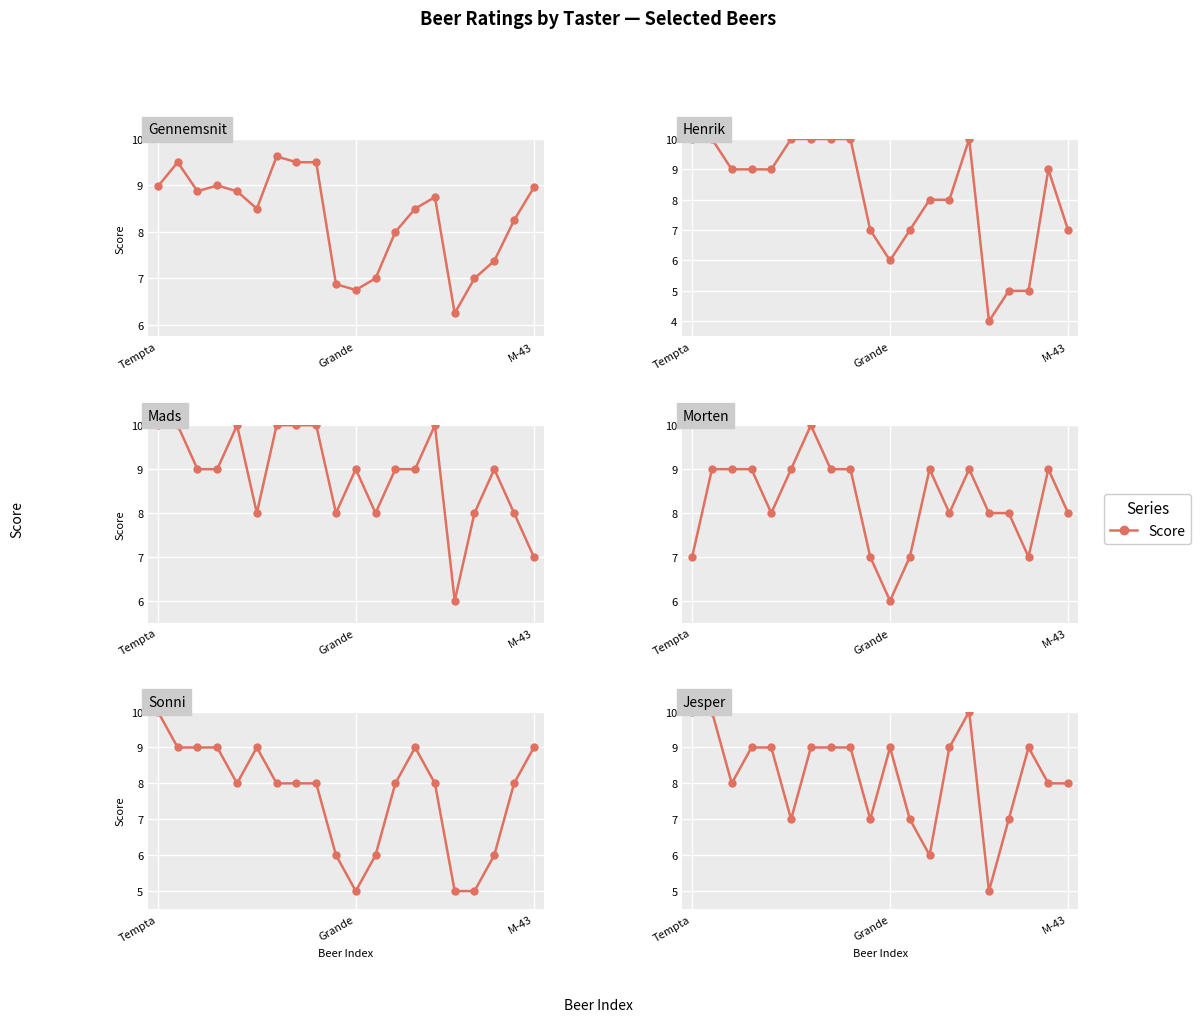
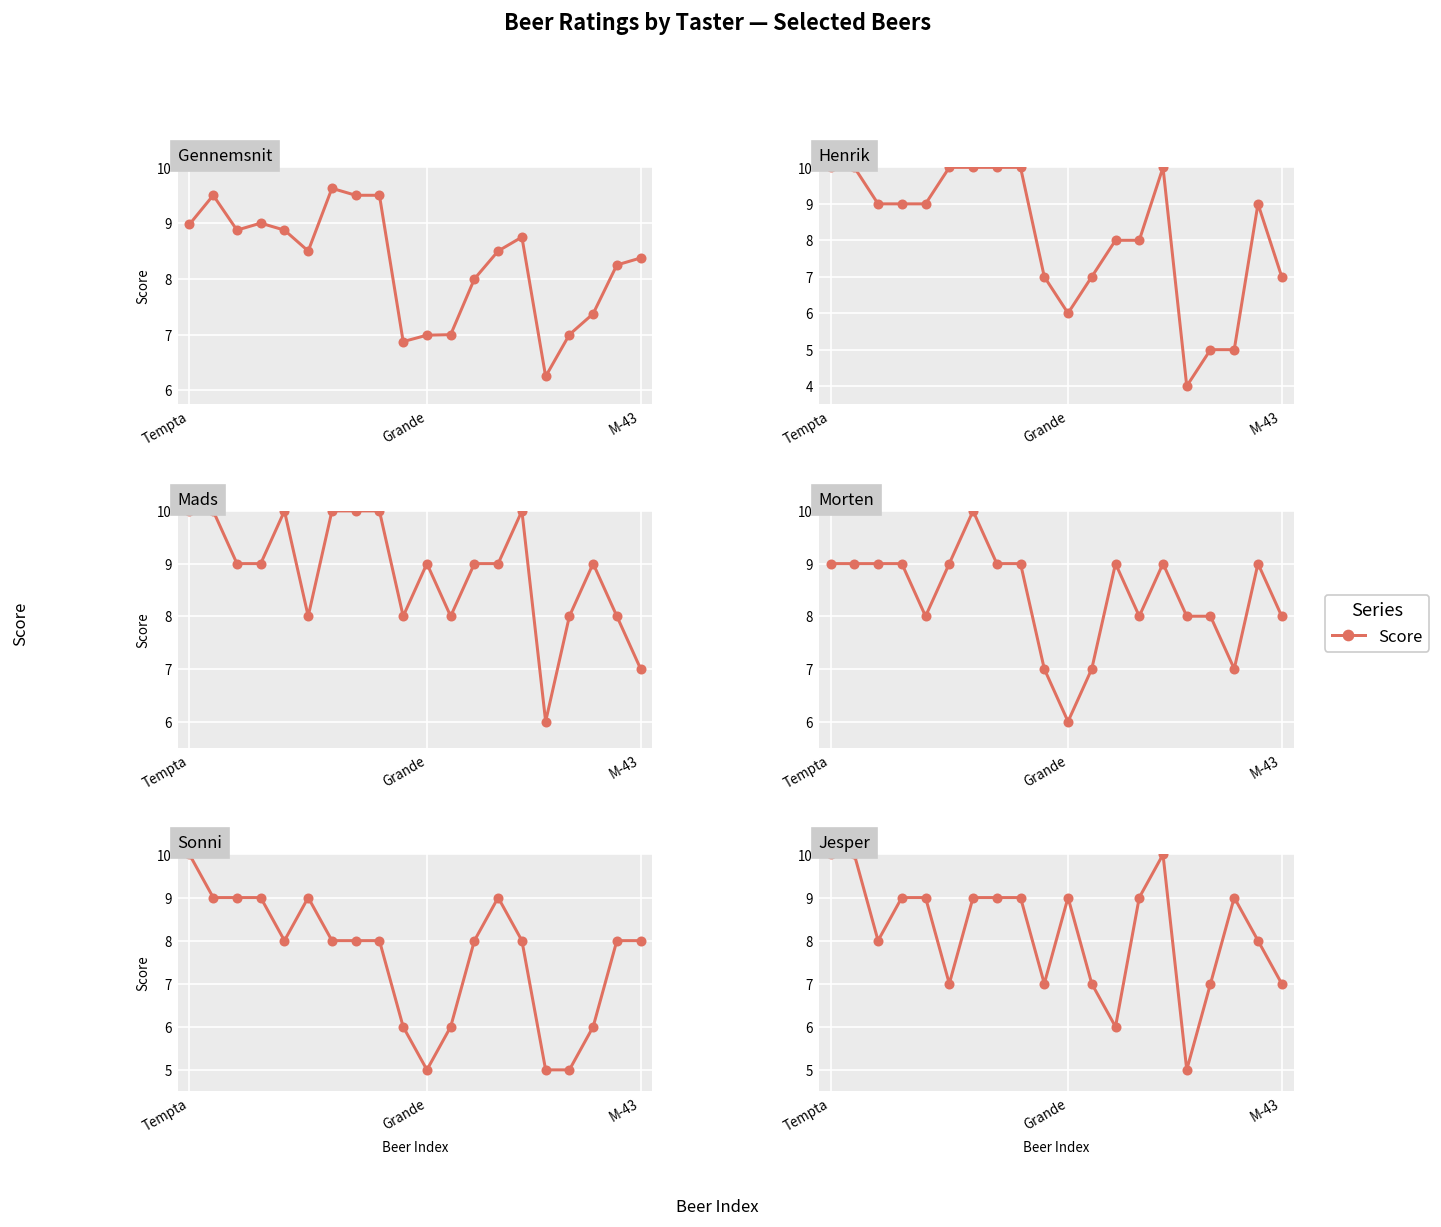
  {
    "Gennemsnit": {
      "Tempta": 9.0,
-     "Grande": 6.8,
-     "M-43": 9.0
+     "Grande": 7.0,
+     "M-43": 8.4
    },
    "Henrik": {
      "Tempta": 10.0,
      "Grande": 6.0,
      "M-43": 7.0
    },
    "Mads": {
      "Tempta": 10.0,
      "Grande": 9.0,
      "M-43": 7.0
    },
    "Morten": {
-     "Tempta": 7,
+     "Tempta": 9,
      "Grande": 6,
      "M-43": 8
    },
    "Sonni": {
      "Tempta": 10,
      "Grande": 5,
-     "M-43": 9
+     "M-43": 8
    },
    "Jesper": {
      "Tempta": 10,
      "Grande": 9,
-     "M-43": 8
+     "M-43": 7
    }
  }
